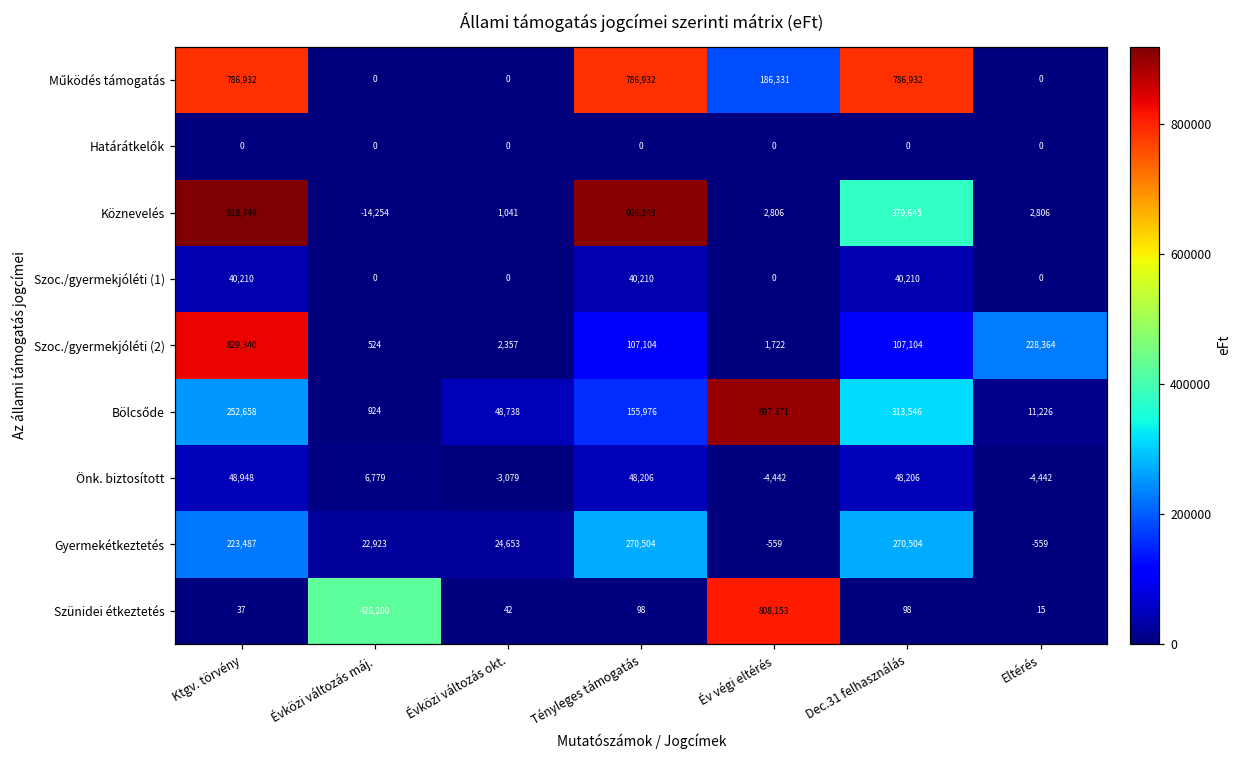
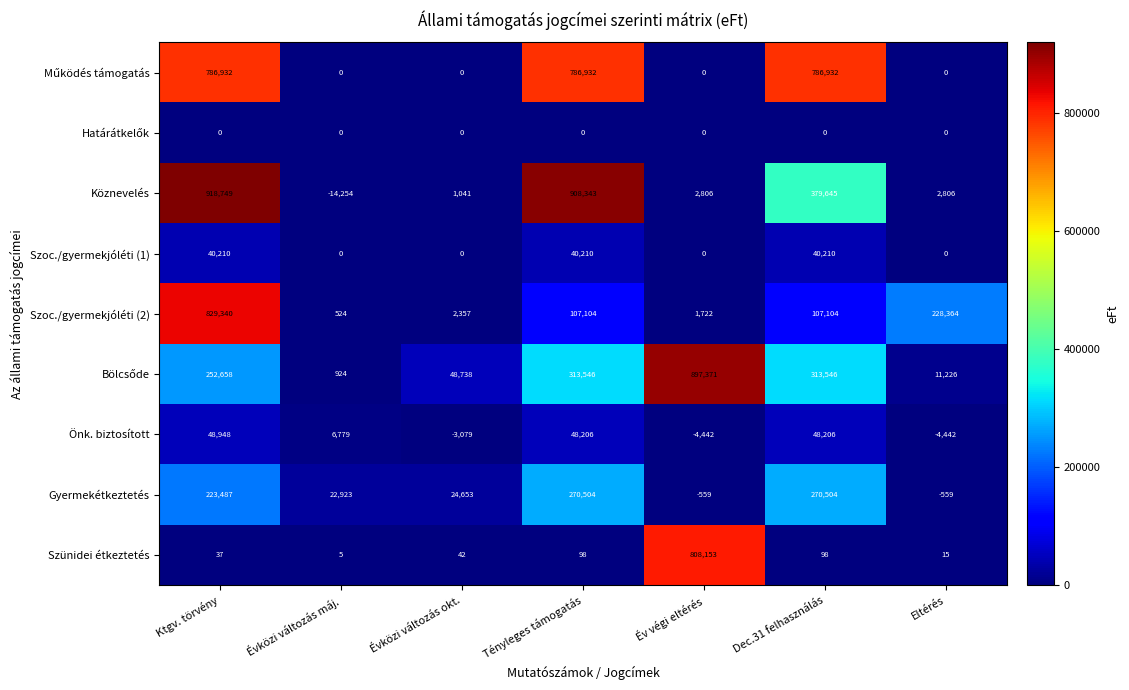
  {
    "Működés támogatás": {
      "Ktgv. törvény": "786,932",
      "Évközi változás máj.": "0",
      "Évközi változás okt.": "0",
      "Tényleges támogatás": "786,932",
-     "Év végi eltérés": "186,331",
+     "Év végi eltérés": "0",
      "Dec.31 felhasználás": "786,932",
      "Eltérés": "0"
    },
    "Határátkelők": {
      "Ktgv. törvény": "0",
      "Évközi változás máj.": "0",
      "Évközi változás okt.": "0",
      "Tényleges támogatás": "0",
      "Év végi eltérés": "0",
      "Dec.31 felhasználás": "0",
      "Eltérés": "0"
    },
    "Köznevelés": {
      "Ktgv. törvény": "918,749",
      "Évközi változás máj.": "-14,254",
      "Évközi változás okt.": "1,041",
      "Tényleges támogatás": "908,343",
      "Év végi eltérés": "2,806",
      "Dec.31 felhasználás": "379,645",
      "Eltérés": "2,806"
    },
    "Szoc./gyermekjóléti (1)": {
      "Ktgv. törvény": "40,210",
      "Évközi változás máj.": "0",
      "Évközi változás okt.": "0",
      "Tényleges támogatás": "40,210",
      "Év végi eltérés": "0",
      "Dec.31 felhasználás": "40,210",
      "Eltérés": "0"
    },
    "Szoc./gyermekjóléti (2)": {
      "Ktgv. törvény": "829,340",
      "Évközi változás máj.": "524",
      "Évközi változás okt.": "2,357",
      "Tényleges támogatás": "107,104",
      "Év végi eltérés": "1,722",
      "Dec.31 felhasználás": "107,104",
      "Eltérés": "228,364"
    },
    "Bölcsőde": {
      "Ktgv. törvény": "252,658",
      "Évközi változás máj.": "924",
      "Évközi változás okt.": "48,738",
-     "Tényleges támogatás": "155,976",
+     "Tényleges támogatás": "313,546",
      "Év végi eltérés": "897,371",
      "Dec.31 felhasználás": "313,546",
      "Eltérés": "11,226"
    },
    "Önk. biztosított": {
      "Ktgv. törvény": "48,948",
      "Évközi változás máj.": "6,779",
      "Évközi változás okt.": "-3,079",
      "Tényleges támogatás": "48,206",
      "Év végi eltérés": "-4,442",
      "Dec.31 felhasználás": "48,206",
      "Eltérés": "-4,442"
    },
    "Gyermekétkeztetés": {
      "Ktgv. törvény": "223,487",
      "Évközi változás máj.": "22,923",
      "Évközi változás okt.": "24,653",
      "Tényleges támogatás": "270,504",
      "Év végi eltérés": "-559",
      "Dec.31 felhasználás": "270,504",
      "Eltérés": "-559"
    },
    "Szünidei étkeztetés": {
      "Ktgv. törvény": "37",
-     "Évközi változás máj.": "426,200",
+     "Évközi változás máj.": "5",
      "Évközi változás okt.": "42",
      "Tényleges támogatás": "98",
      "Év végi eltérés": "808,153",
      "Dec.31 felhasználás": "98",
      "Eltérés": "15"
    }
  }
